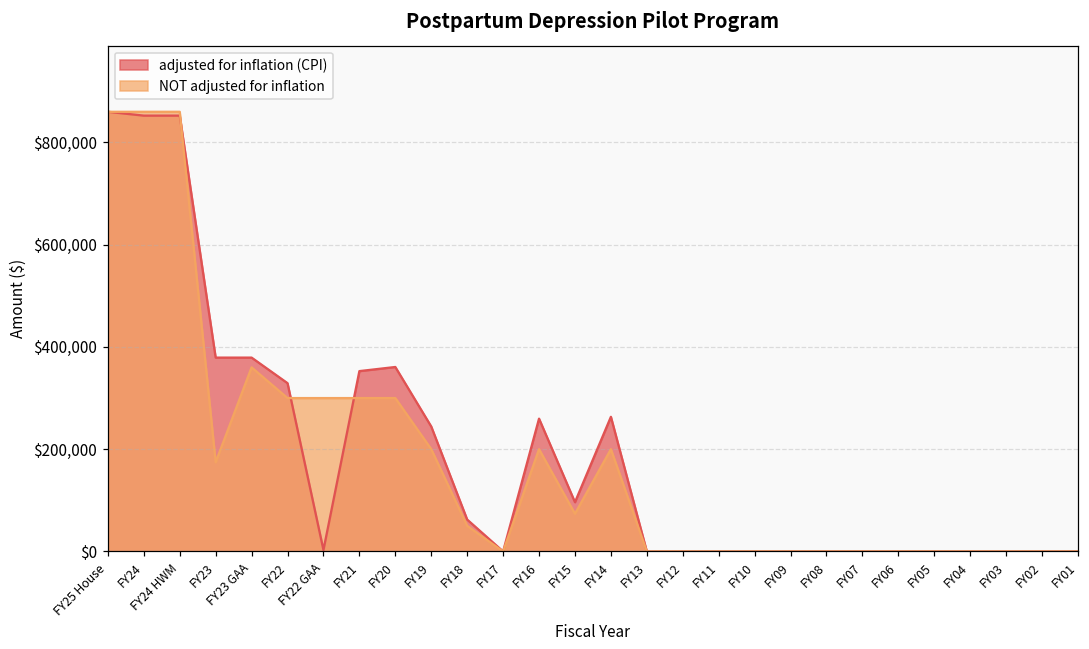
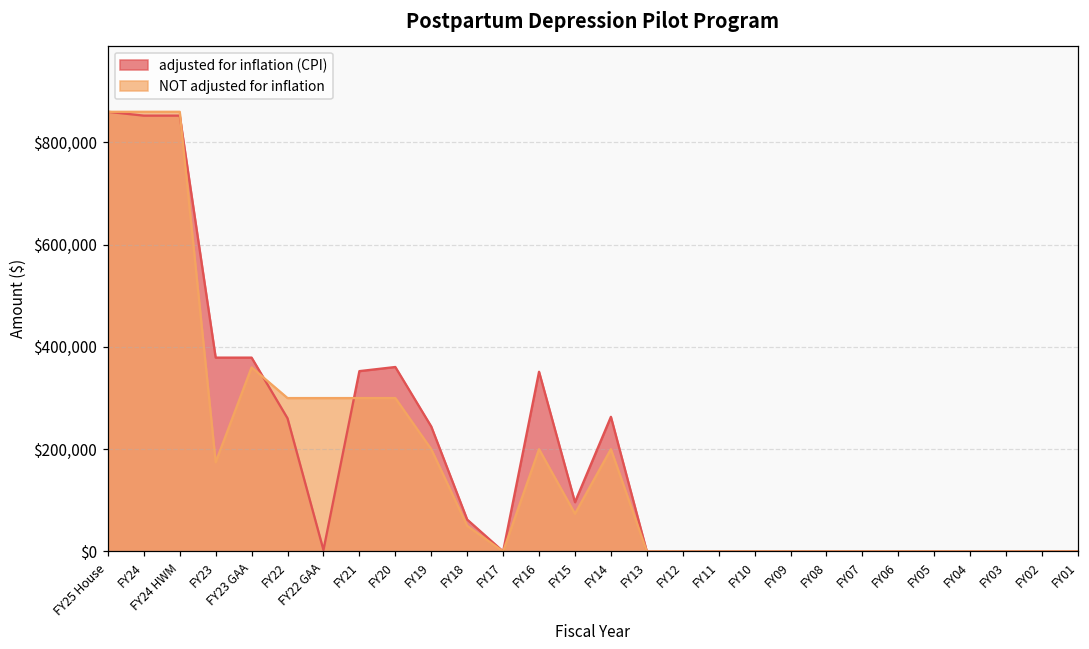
  {
    "adjusted for inflation (CPI)": {
      "FY24": "$850,000",
      "FY24 HWM": "$850,000",
      "FY23": "$380,000",
      "FY23 GAA": "$380,000",
-     "FY22": "$330,000",
+     "FY22": "$260,000",
      "FY22 GAA": "$0",
      "FY21": "$350,000",
      "FY20": "$360,000",
      "FY19": "$240,000",
      "FY18": "$60,000",
-     "FY16": "$260,000",
+     "FY16": "$350,000",
      "FY15": "$100,000",
      "FY14": "$260,000"
    },
    "NOT adjusted for inflation": {
      "FY24": "$860,000",
      "FY24 HWM": "$860,000",
      "FY23": "$170,000",
      "FY23 GAA": "$360,000",
      "FY22": "$300,000",
      "FY22 GAA": "$300,000",
      "FY21": "$300,000",
      "FY20": "$300,000",
      "FY19": "$200,000",
      "FY18": "$50,000",
      "FY16": "$200,000",
      "FY15": "$70,000",
      "FY14": "$200,000"
    }
  }
